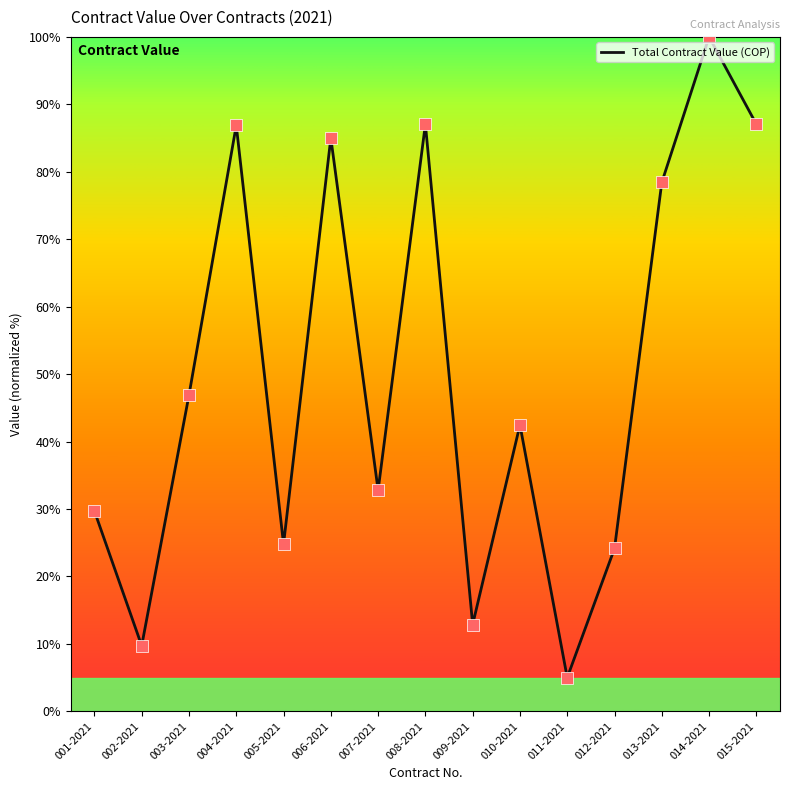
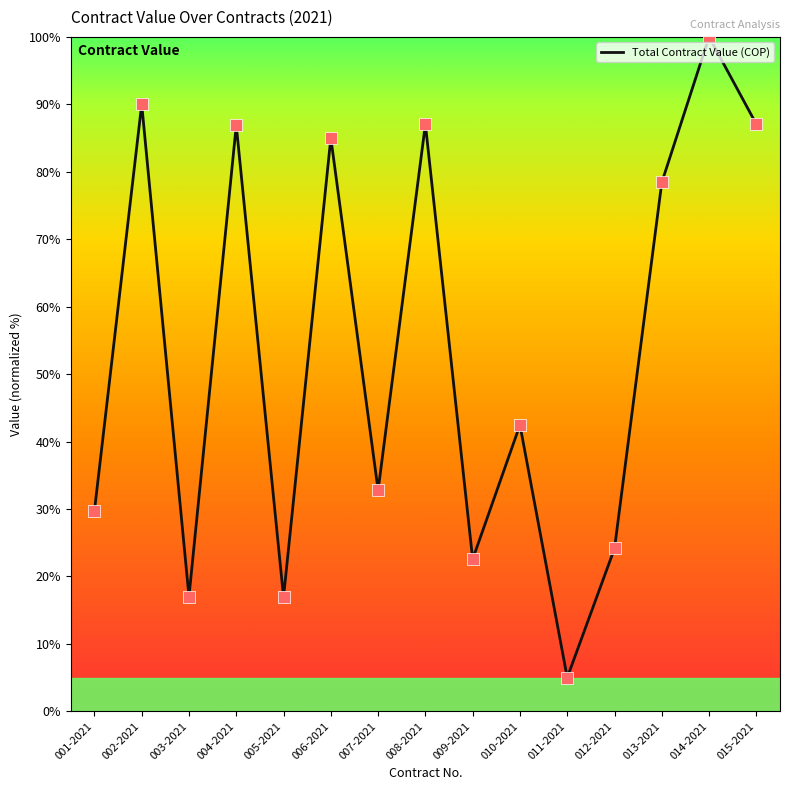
  {
    "001-2021": "30%",
-   "002-2021": "10%",
-   "003-2021": "47%",
+   "002-2021": "90%",
+   "003-2021": "17%",
    "004-2021": "87%",
-   "005-2021": "25%",
+   "005-2021": "17%",
    "006-2021": "85%",
    "007-2021": "33%",
    "008-2021": "87%",
-   "009-2021": "13%",
+   "009-2021": "23%",
    "010-2021": "42%",
    "012-2021": "24%",
    "013-2021": "78%",
    "014-2021": "100%",
    "015-2021": "87%"
  }
